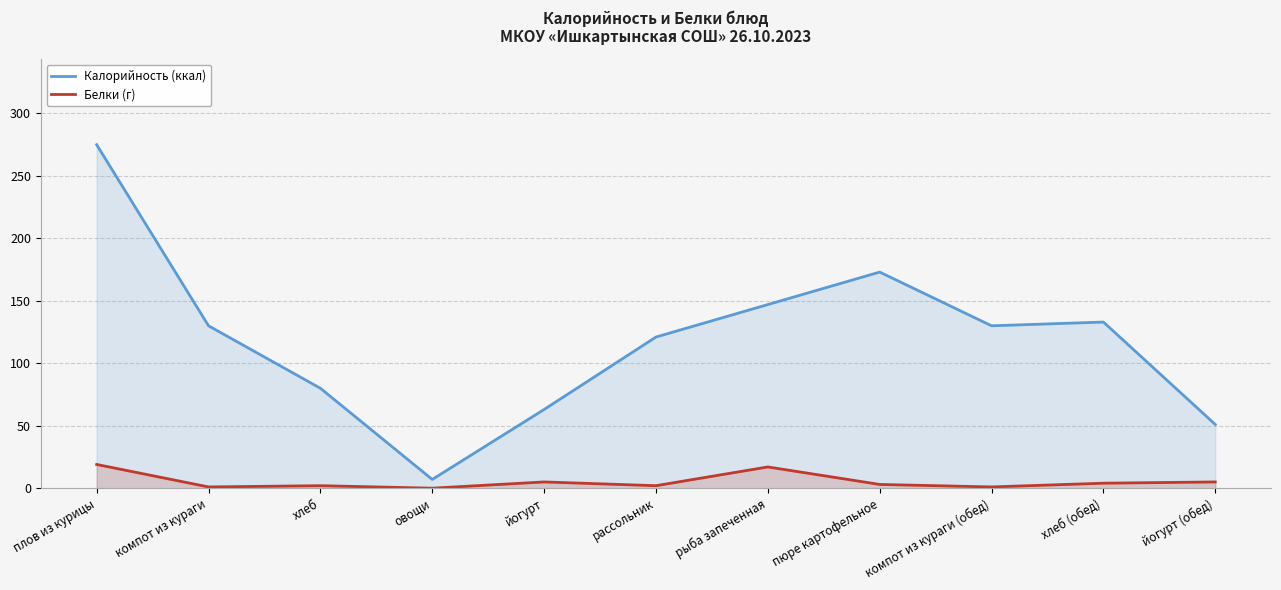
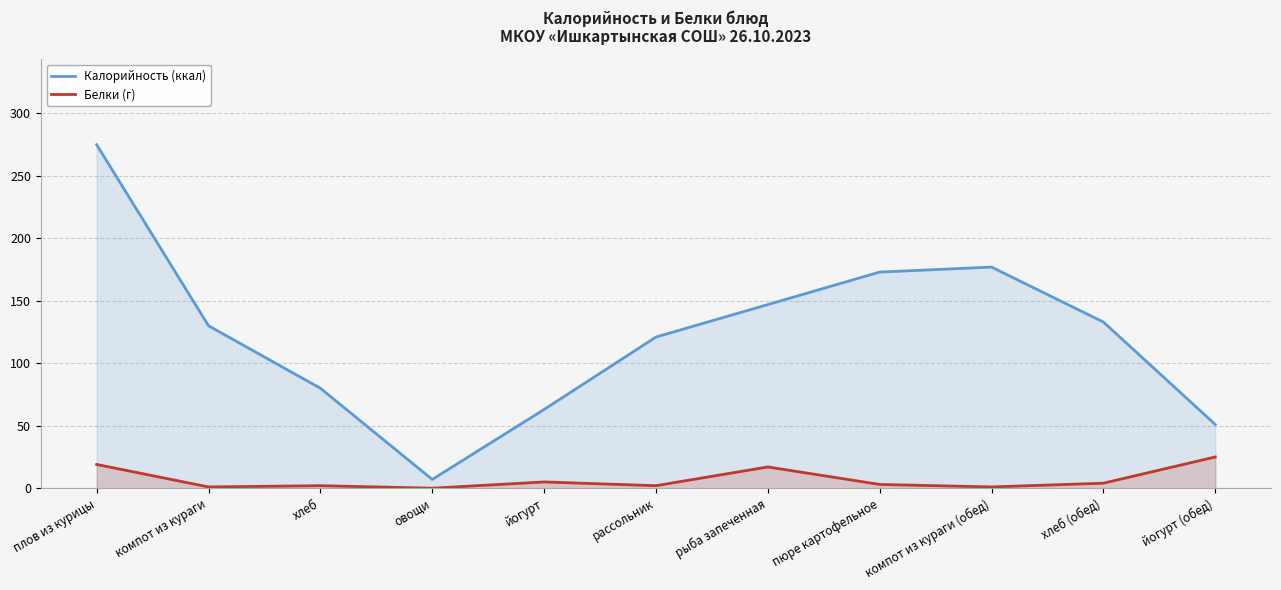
  {
    "Калорийность (ккал)": {
      "плов из курицы": 275,
      "компот из кураги": 130,
      "хлеб": 80,
      "овощи": 7,
      "йогурт": 63,
      "рассольник": 121,
      "рыба запеченная": 147,
      "пюре картофельное": 173,
-     "компот из кураги (обед)": 130,
+     "компот из кураги (обед)": 177,
      "хлеб (обед)": 133,
      "йогурт (обед)": 51
    },
    "Белки (г)": {
      "плов из курицы": 19,
      "компот из кураги": 1,
      "хлеб": 2,
      "овощи": 0,
      "йогурт": 5,
      "рассольник": 2,
      "рыба запеченная": 17,
      "пюре картофельное": 3,
      "компот из кураги (обед)": 1,
      "хлеб (обед)": 4,
-     "йогурт (обед)": 5
+     "йогурт (обед)": 25
    }
  }
